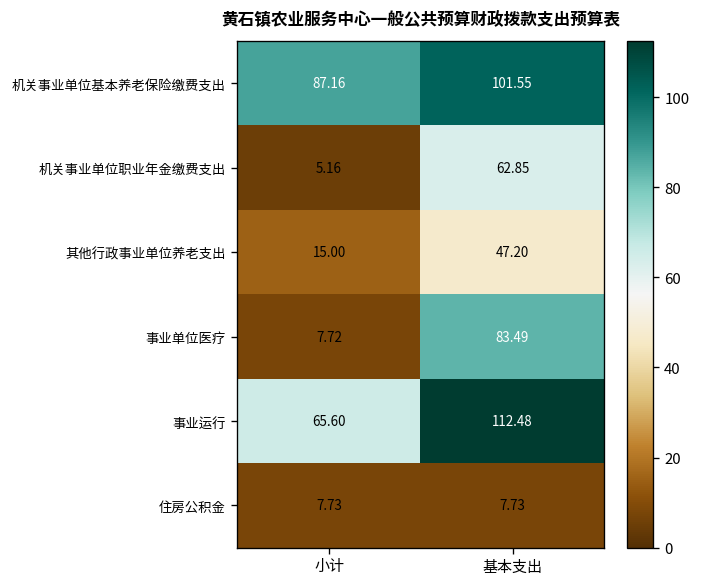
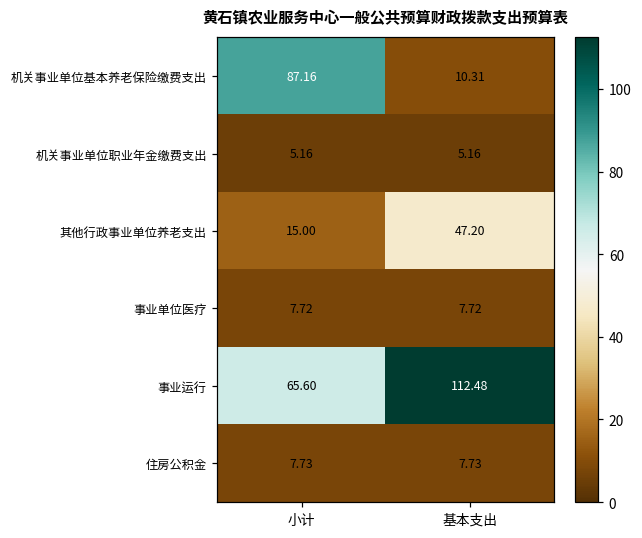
  {
    "机关事业单位基本养老保险缴费支出": {
      "小计": 87.16,
-     "基本支出": 101.55
+     "基本支出": 10.31
    },
    "机关事业单位职业年金缴费支出": {
      "小计": 5.16,
-     "基本支出": 62.85
+     "基本支出": 5.16
    },
    "其他行政事业单位养老支出": {
      "小计": 15.00,
      "基本支出": 47.20
    },
    "事业单位医疗": {
      "小计": 7.72,
-     "基本支出": 83.49
+     "基本支出": 7.72
    },
    "事业运行": {
      "小计": 65.60,
      "基本支出": 112.48
    },
    "住房公积金": {
      "小计": 7.73,
      "基本支出": 7.73
    }
  }
